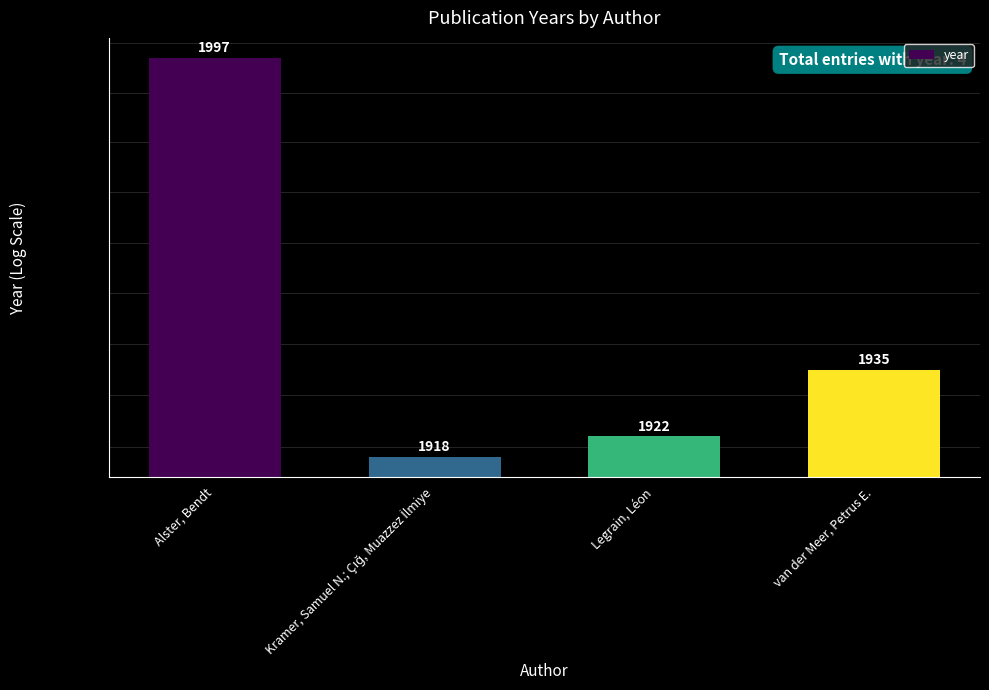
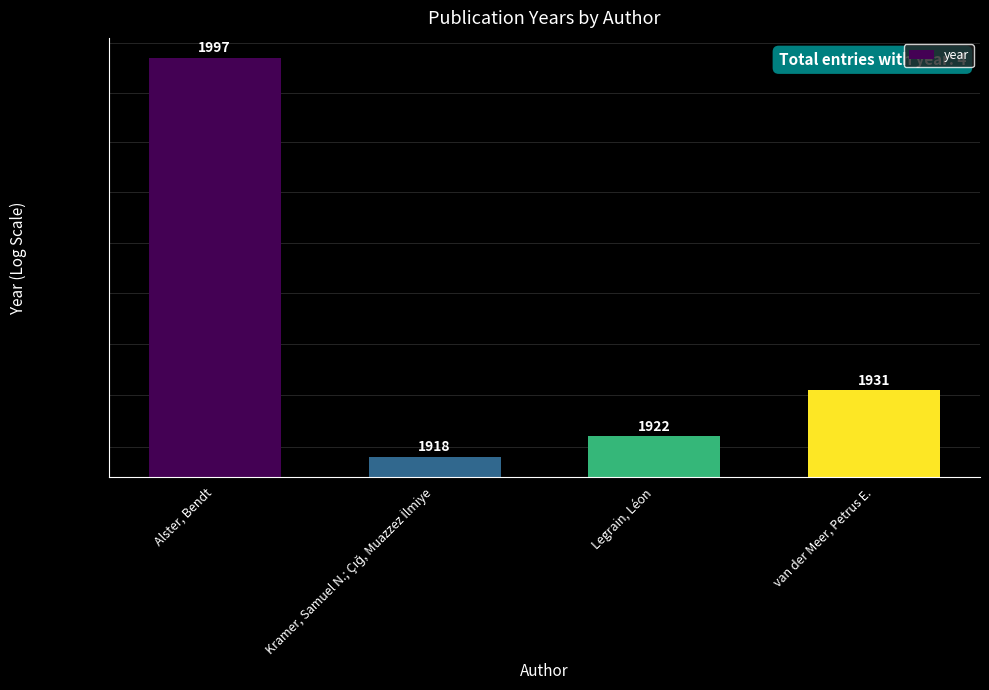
  {
    "Alster, Bendt": 1997,
    "Kramer, Samuel N.; Çığ, Muazzez İlmiye": 1918,
    "Legrain, Léon": 1922,
-   "van der Meer, Petrus E.": 1935
+   "van der Meer, Petrus E.": 1931
  }
